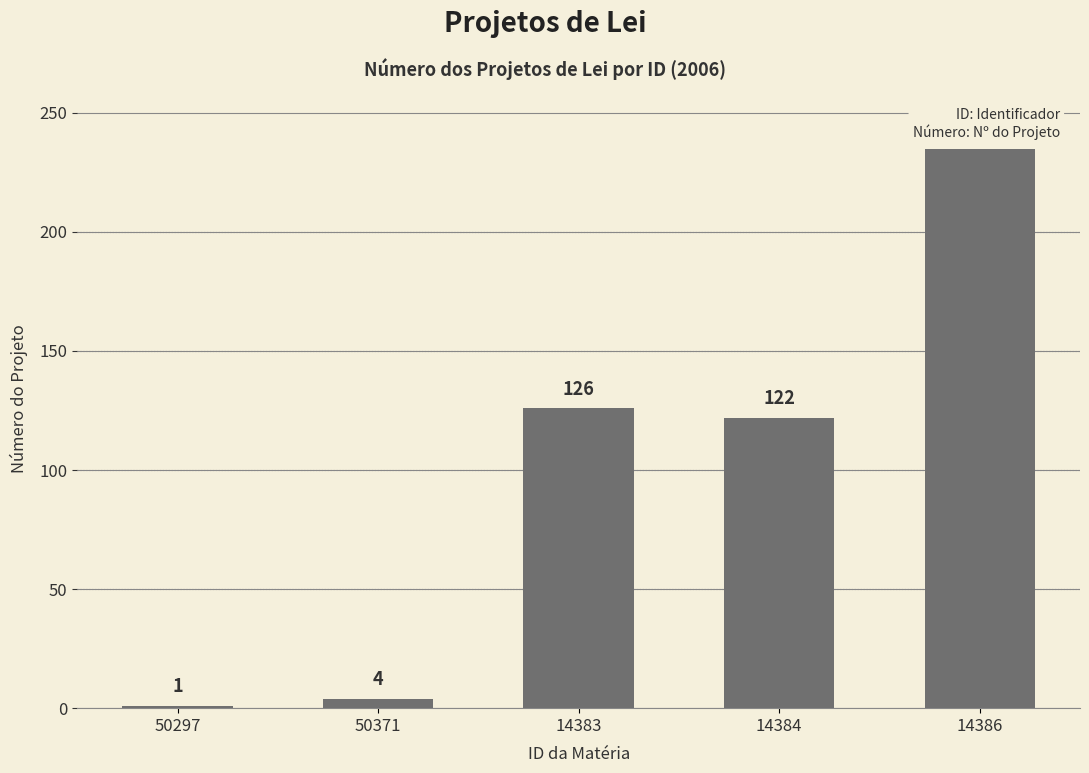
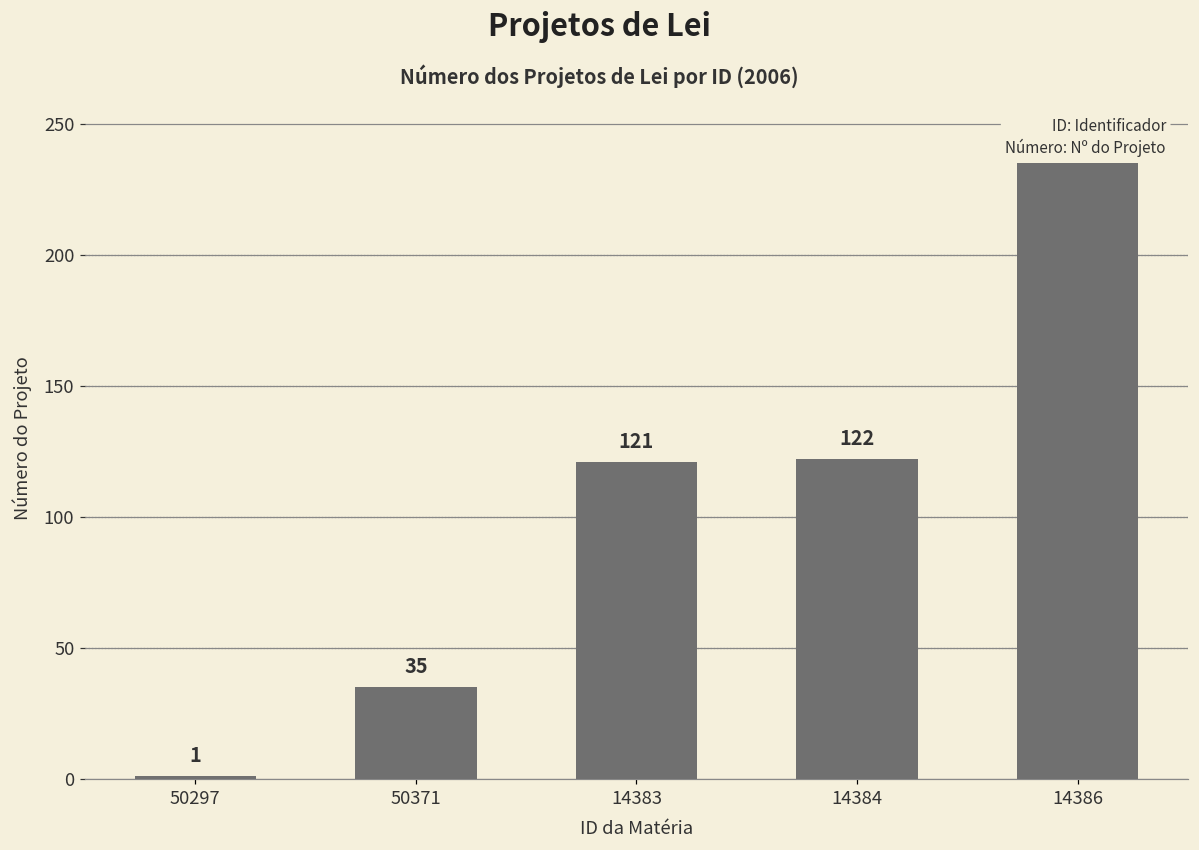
  {
    "50297": 1,
-   "50371": 4,
-   "14383": 126,
+   "50371": 35,
+   "14383": 121,
    "14384": 122
  }
